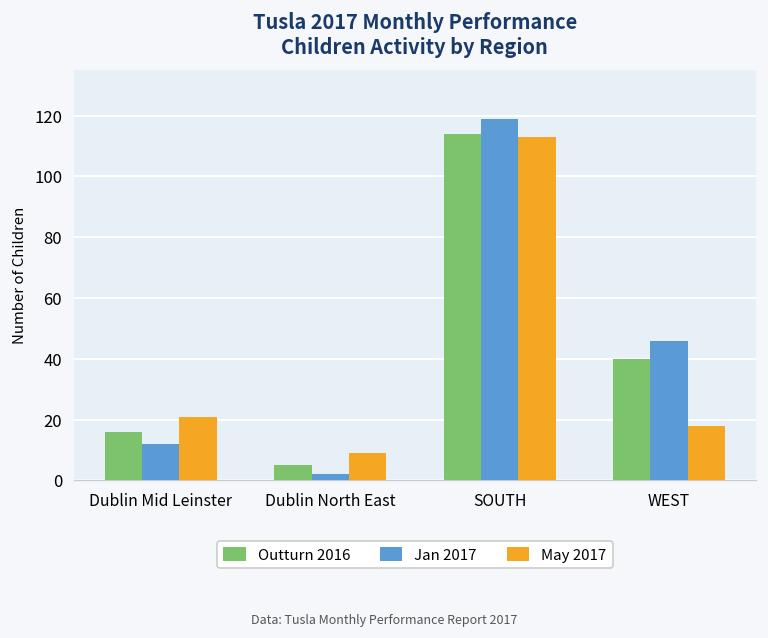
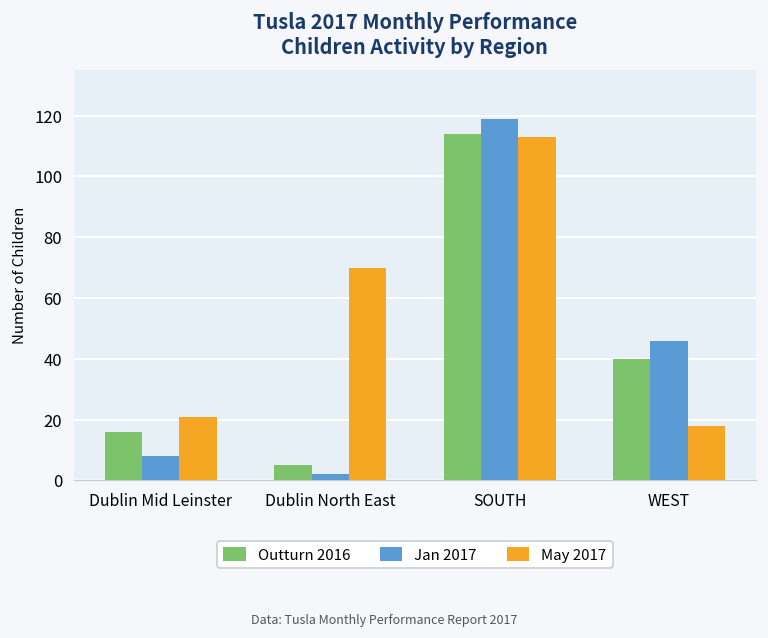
  {
    "Outturn 2016": {
      "Dublin Mid Leinster": 16,
      "Dublin North East": 5,
      "SOUTH": 114,
      "WEST": 40
    },
    "Jan 2017": {
-     "Dublin Mid Leinster": 12,
+     "Dublin Mid Leinster": 8,
      "Dublin North East": 2,
      "SOUTH": 119,
      "WEST": 46
    },
    "May 2017": {
      "Dublin Mid Leinster": 21,
-     "Dublin North East": 9,
+     "Dublin North East": 70,
      "SOUTH": 113,
      "WEST": 18
    }
  }
